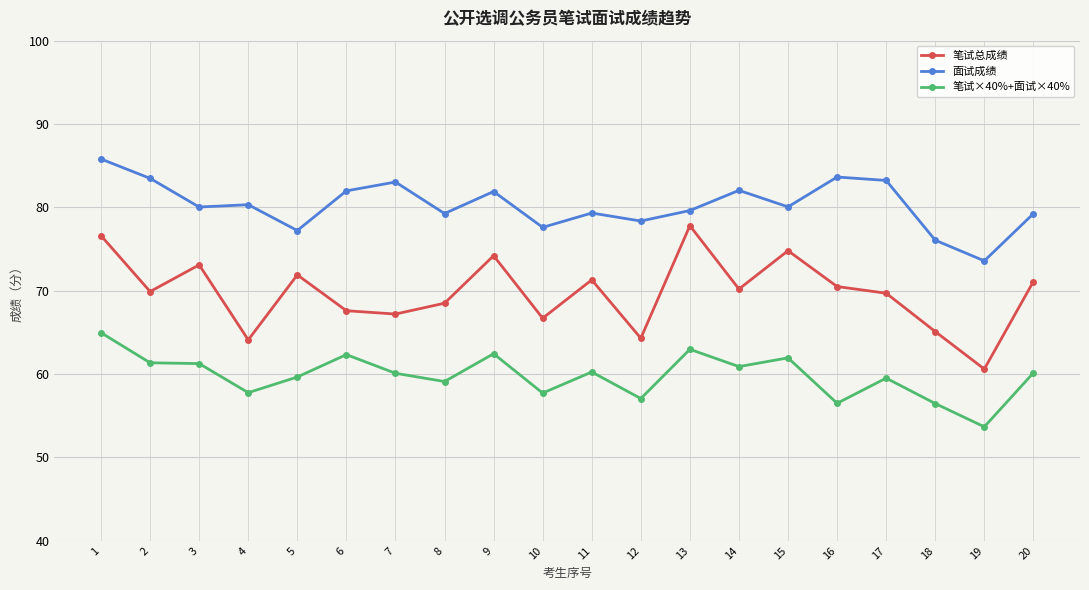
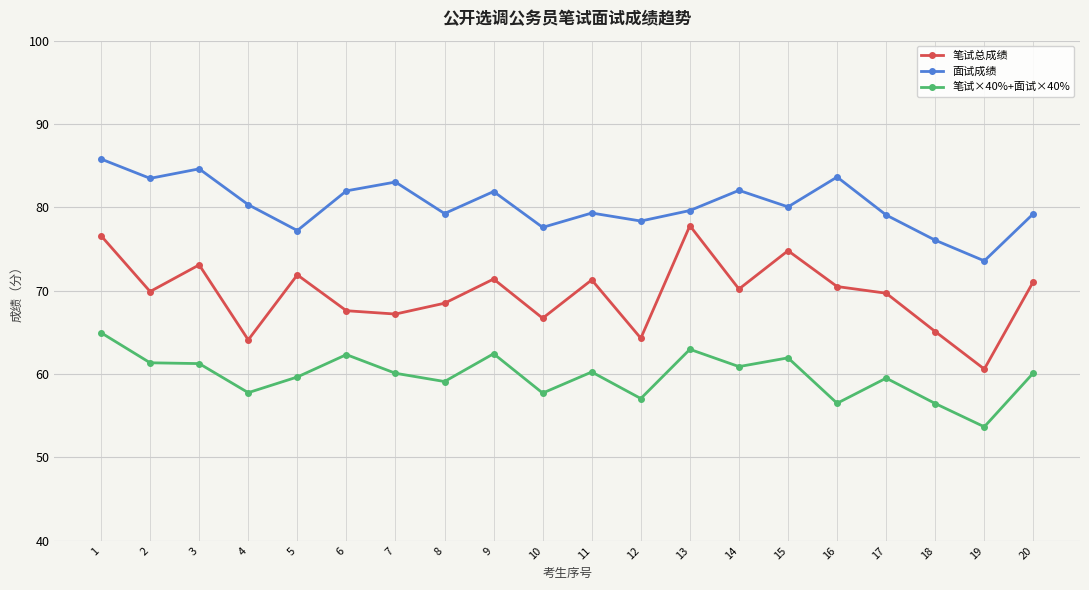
  {
    "笔试总成绩": {
      "1": 77,
      "2": 70,
      "3": 73,
      "4": 64,
      "5": 72,
      "6": 68,
      "7": 67,
      "8": 69,
-     "9": 74,
+     "9": 71,
      "10": 67,
      "11": 71,
      "12": 64,
      "13": 78,
      "14": 70,
      "15": 75,
      "16": 71,
      "17": 70,
      "18": 65,
      "19": 61,
      "20": 71
    },
    "面试成绩": {
      "1": 86,
      "2": 83,
-     "3": 80,
+     "3": 85,
      "4": 80,
      "5": 77,
      "6": 82,
      "7": 83,
      "8": 79,
      "9": 82,
      "10": 78,
      "11": 79,
      "12": 78,
      "13": 80,
      "14": 82,
      "15": 80,
      "16": 84,
-     "17": 83,
+     "17": 79,
      "18": 76,
      "19": 74,
      "20": 79
    },
    "笔试×40%+面试×40%": {
      "1": 65,
      "2": 61,
      "3": 61,
      "4": 58,
      "5": 60,
      "6": 62,
      "7": 60,
      "8": 59,
      "9": 62,
      "10": 58,
      "11": 60,
      "12": 57,
      "13": 63,
      "14": 61,
      "15": 62,
      "16": 56,
      "17": 60,
      "18": 56,
      "19": 54,
      "20": 60
    }
  }
